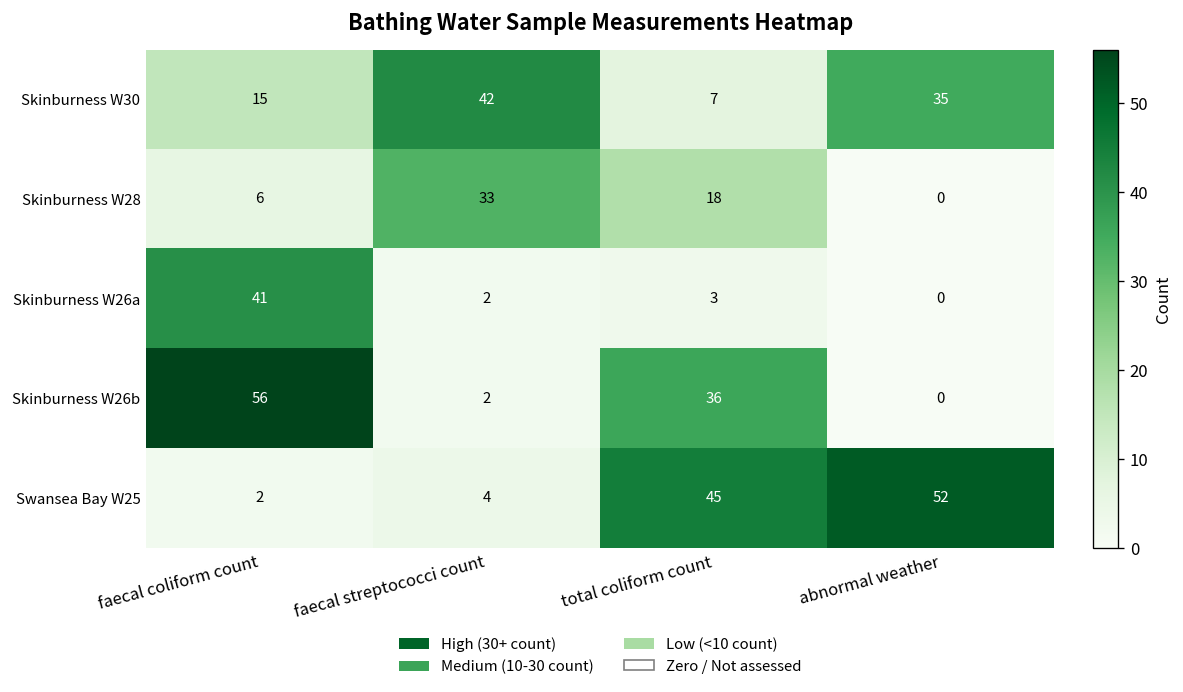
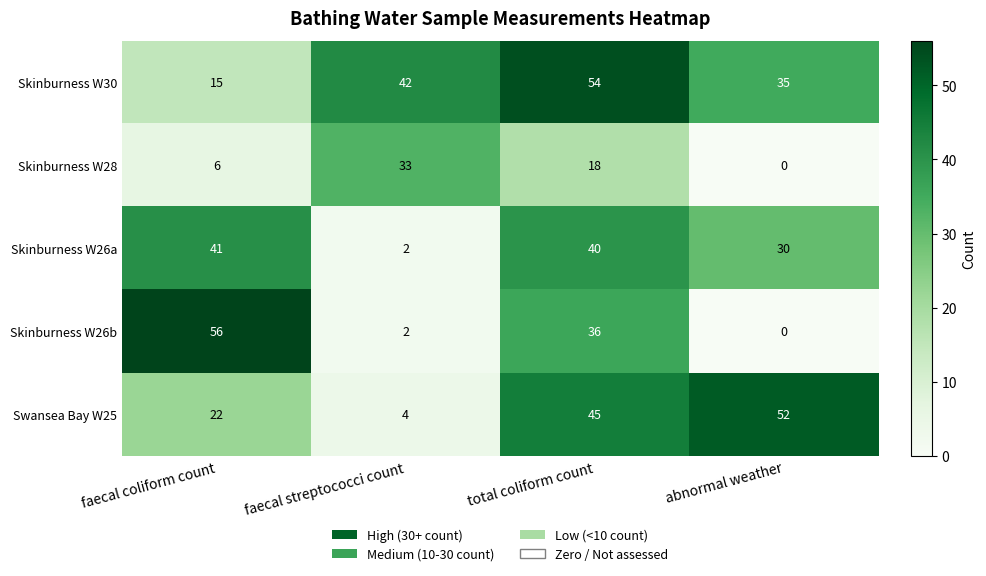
  {
    "Skinburness W30": {
      "faecal coliform count": 15,
      "faecal streptococci count": 42,
-     "total coliform count": 7,
+     "total coliform count": 54,
      "abnormal weather": 35
    },
    "Skinburness W28": {
      "faecal coliform count": 6,
      "faecal streptococci count": 33,
      "total coliform count": 18,
      "abnormal weather": 0
    },
    "Skinburness W26a": {
      "faecal coliform count": 41,
      "faecal streptococci count": 2,
-     "total coliform count": 3,
-     "abnormal weather": 0
+     "total coliform count": 40,
+     "abnormal weather": 30
    },
    "Skinburness W26b": {
      "faecal coliform count": 56,
      "faecal streptococci count": 2,
      "total coliform count": 36,
      "abnormal weather": 0
    },
    "Swansea Bay W25": {
-     "faecal coliform count": 2,
+     "faecal coliform count": 22,
      "faecal streptococci count": 4,
      "total coliform count": 45,
      "abnormal weather": 52
    }
  }
